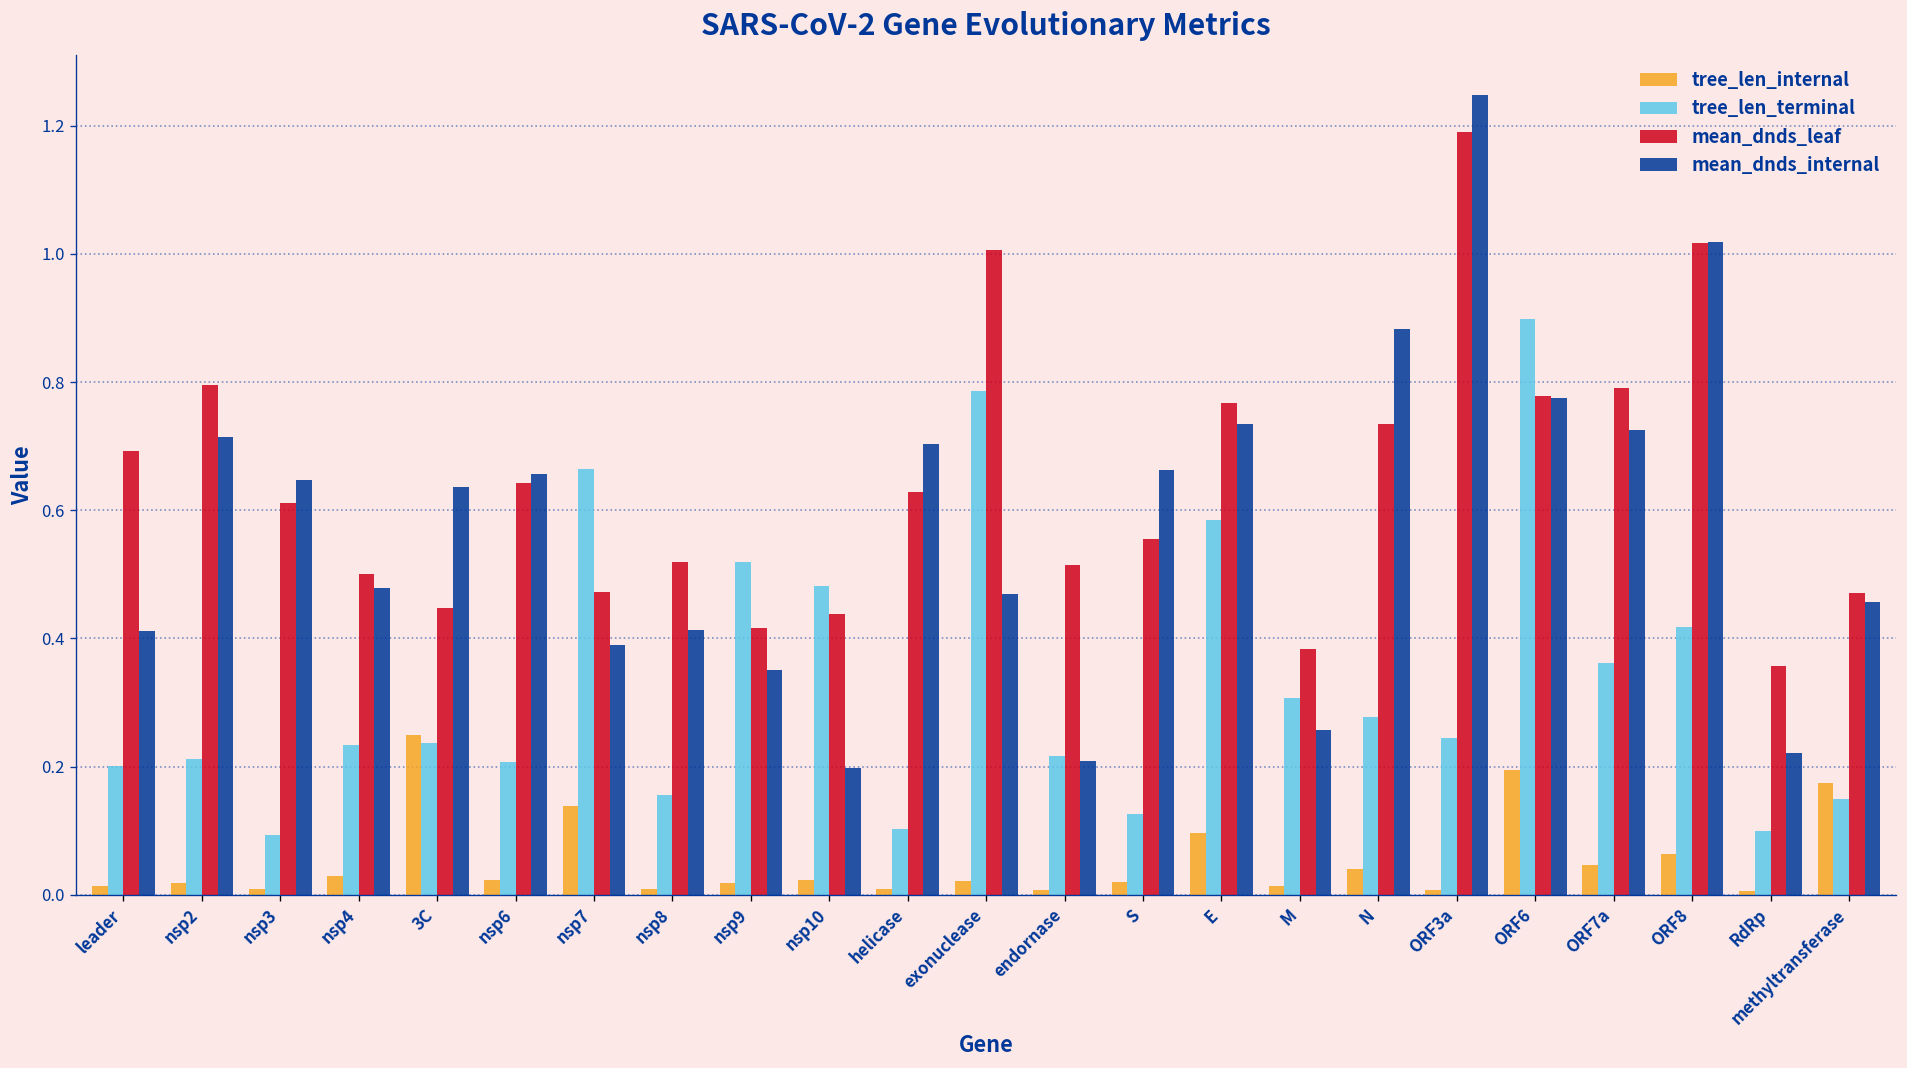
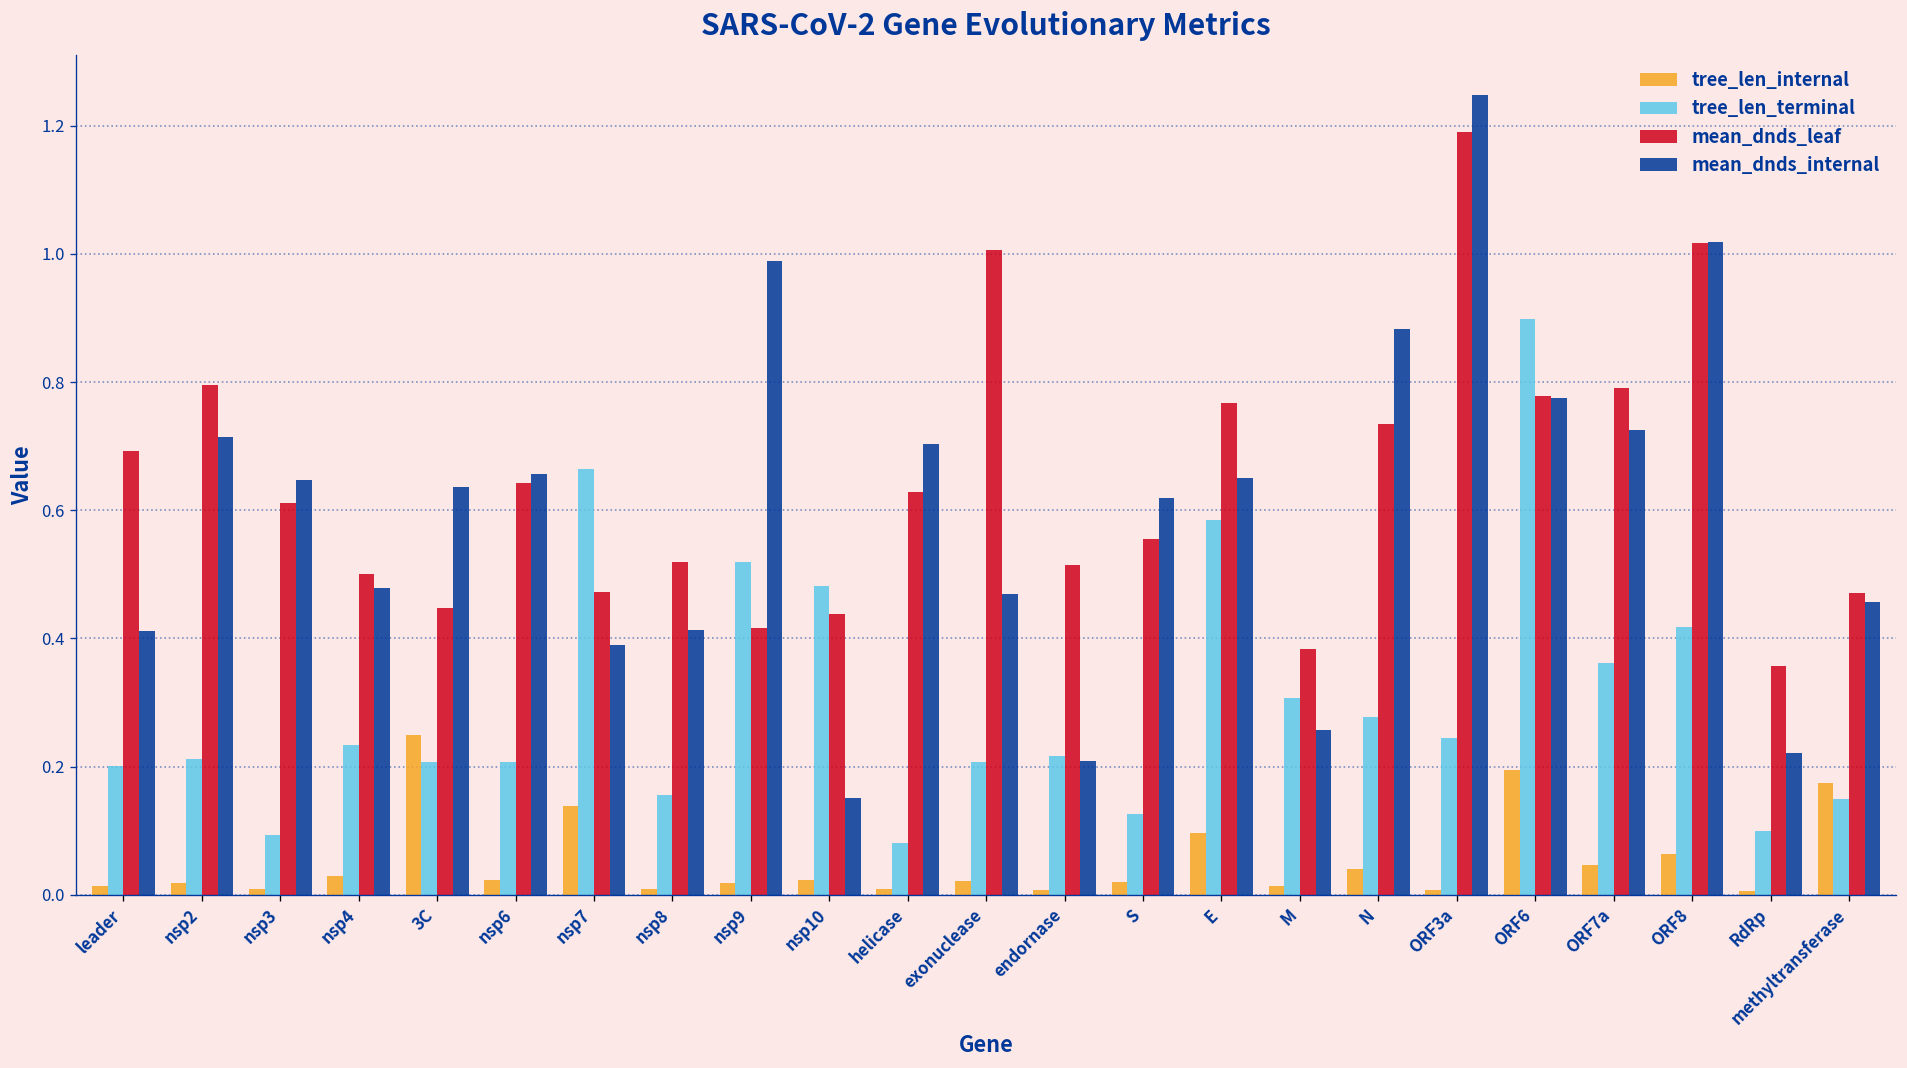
  {
    "tree_len_internal": {
      "leader": 0.01,
      "nsp2": 0.02,
      "nsp3": 0.01,
      "nsp4": 0.03,
      "3C": 0.25,
      "nsp6": 0.02,
      "nsp7": 0.14,
      "nsp8": 0.01,
      "nsp9": 0.02,
      "nsp10": 0.02,
      "helicase": 0.01,
      "exonuclease": 0.02,
      "endornase": 0.01,
      "S": 0.02,
      "E": 0.10,
      "M": 0.01,
      "N": 0.04,
      "ORF3a": 0.01,
      "ORF6": 0.20,
      "ORF7a": 0.05,
      "ORF8": 0.06,
      "RdRp": 0.01,
      "methyltransferase": 0.17
    },
    "tree_len_terminal": {
      "leader": 0.20,
      "nsp2": 0.21,
      "nsp3": 0.09,
      "nsp4": 0.23,
-     "3C": 0.24,
+     "3C": 0.21,
      "nsp6": 0.21,
      "nsp7": 0.67,
      "nsp8": 0.16,
      "nsp9": 0.52,
      "nsp10": 0.48,
-     "helicase": 0.10,
-     "exonuclease": 0.79,
+     "helicase": 0.08,
+     "exonuclease": 0.21,
      "endornase": 0.22,
      "S": 0.13,
      "E": 0.59,
      "M": 0.31,
      "N": 0.28,
      "ORF3a": 0.24,
      "ORF6": 0.90,
      "ORF7a": 0.36,
      "ORF8": 0.42,
      "RdRp": 0.10,
      "methyltransferase": 0.15
    },
    "mean_dnds_leaf": {
      "leader": 0.69,
      "nsp2": 0.80,
      "nsp3": 0.61,
      "nsp4": 0.50,
      "3C": 0.45,
      "nsp6": 0.64,
      "nsp7": 0.47,
      "nsp8": 0.52,
      "nsp9": 0.42,
      "nsp10": 0.44,
      "helicase": 0.63,
      "exonuclease": 1.01,
      "endornase": 0.51,
      "S": 0.55,
      "E": 0.77,
      "M": 0.38,
      "N": 0.73,
      "ORF3a": 1.19,
      "ORF6": 0.78,
      "ORF7a": 0.79,
      "ORF8": 1.02,
      "RdRp": 0.36,
      "methyltransferase": 0.47
    },
    "mean_dnds_internal": {
      "leader": 0.41,
      "nsp2": 0.71,
      "nsp3": 0.65,
      "nsp4": 0.48,
      "3C": 0.64,
      "nsp6": 0.66,
      "nsp7": 0.39,
      "nsp8": 0.41,
-     "nsp9": 0.35,
-     "nsp10": 0.20,
+     "nsp9": 0.99,
+     "nsp10": 0.15,
      "helicase": 0.70,
      "exonuclease": 0.47,
      "endornase": 0.21,
-     "S": 0.66,
-     "E": 0.73,
+     "S": 0.62,
+     "E": 0.65,
      "M": 0.26,
      "N": 0.88,
      "ORF3a": 1.25,
      "ORF6": 0.78,
      "ORF7a": 0.73,
      "ORF8": 1.02,
      "RdRp": 0.22,
      "methyltransferase": 0.46
    }
  }
